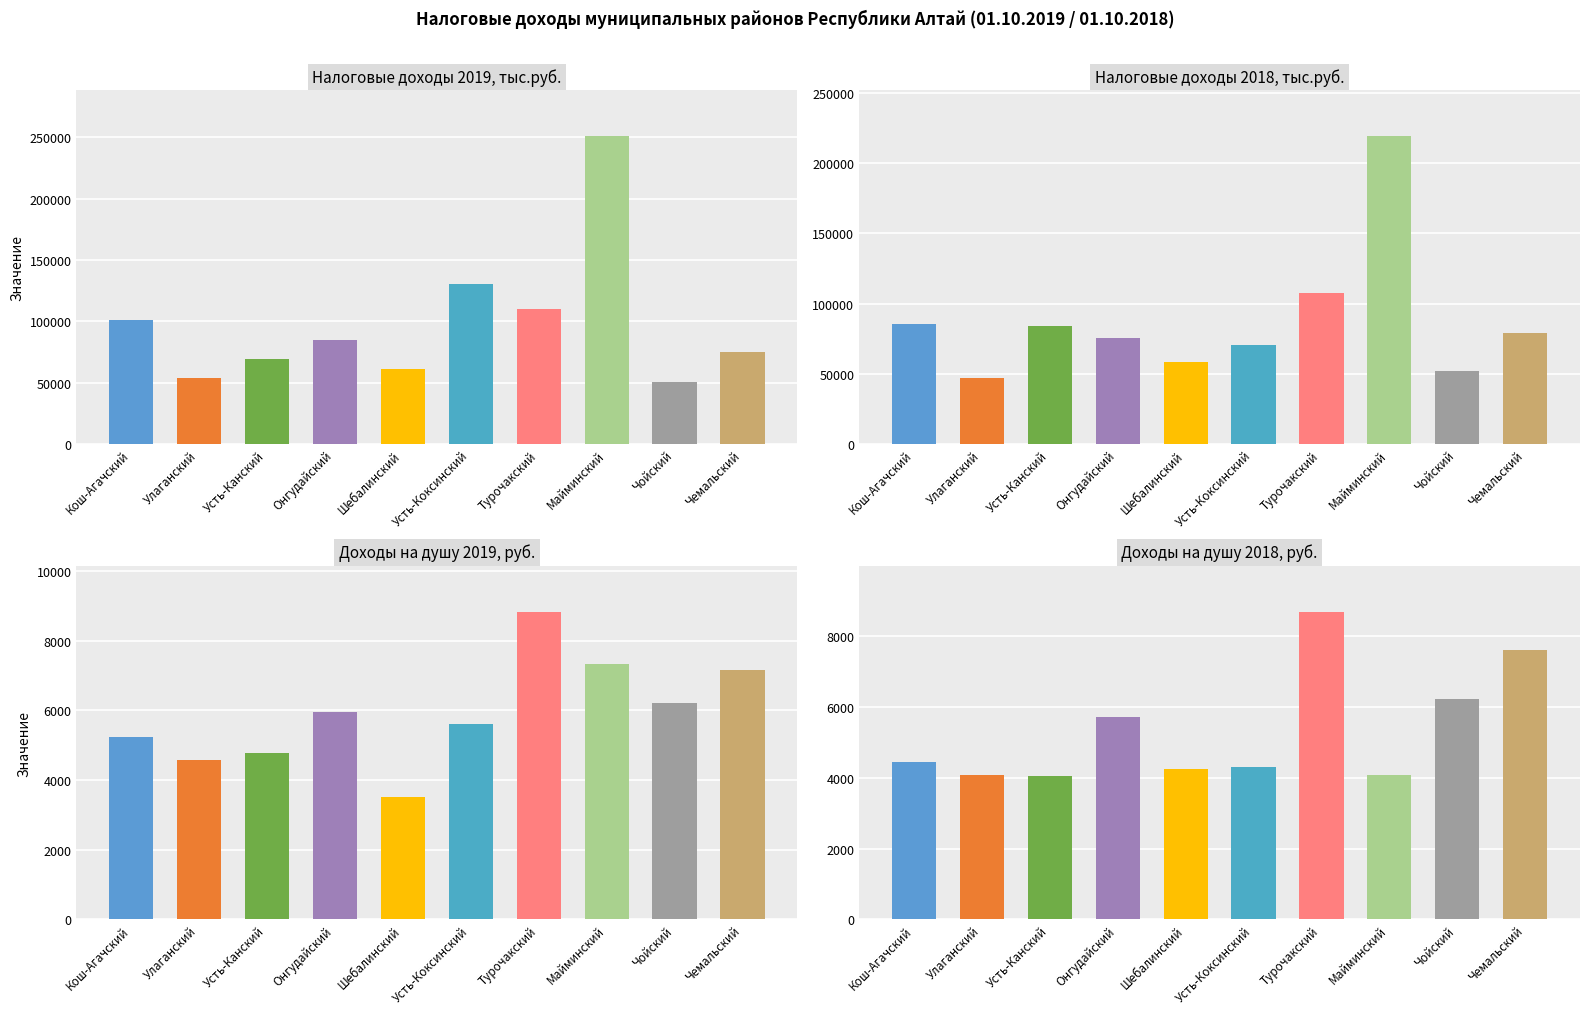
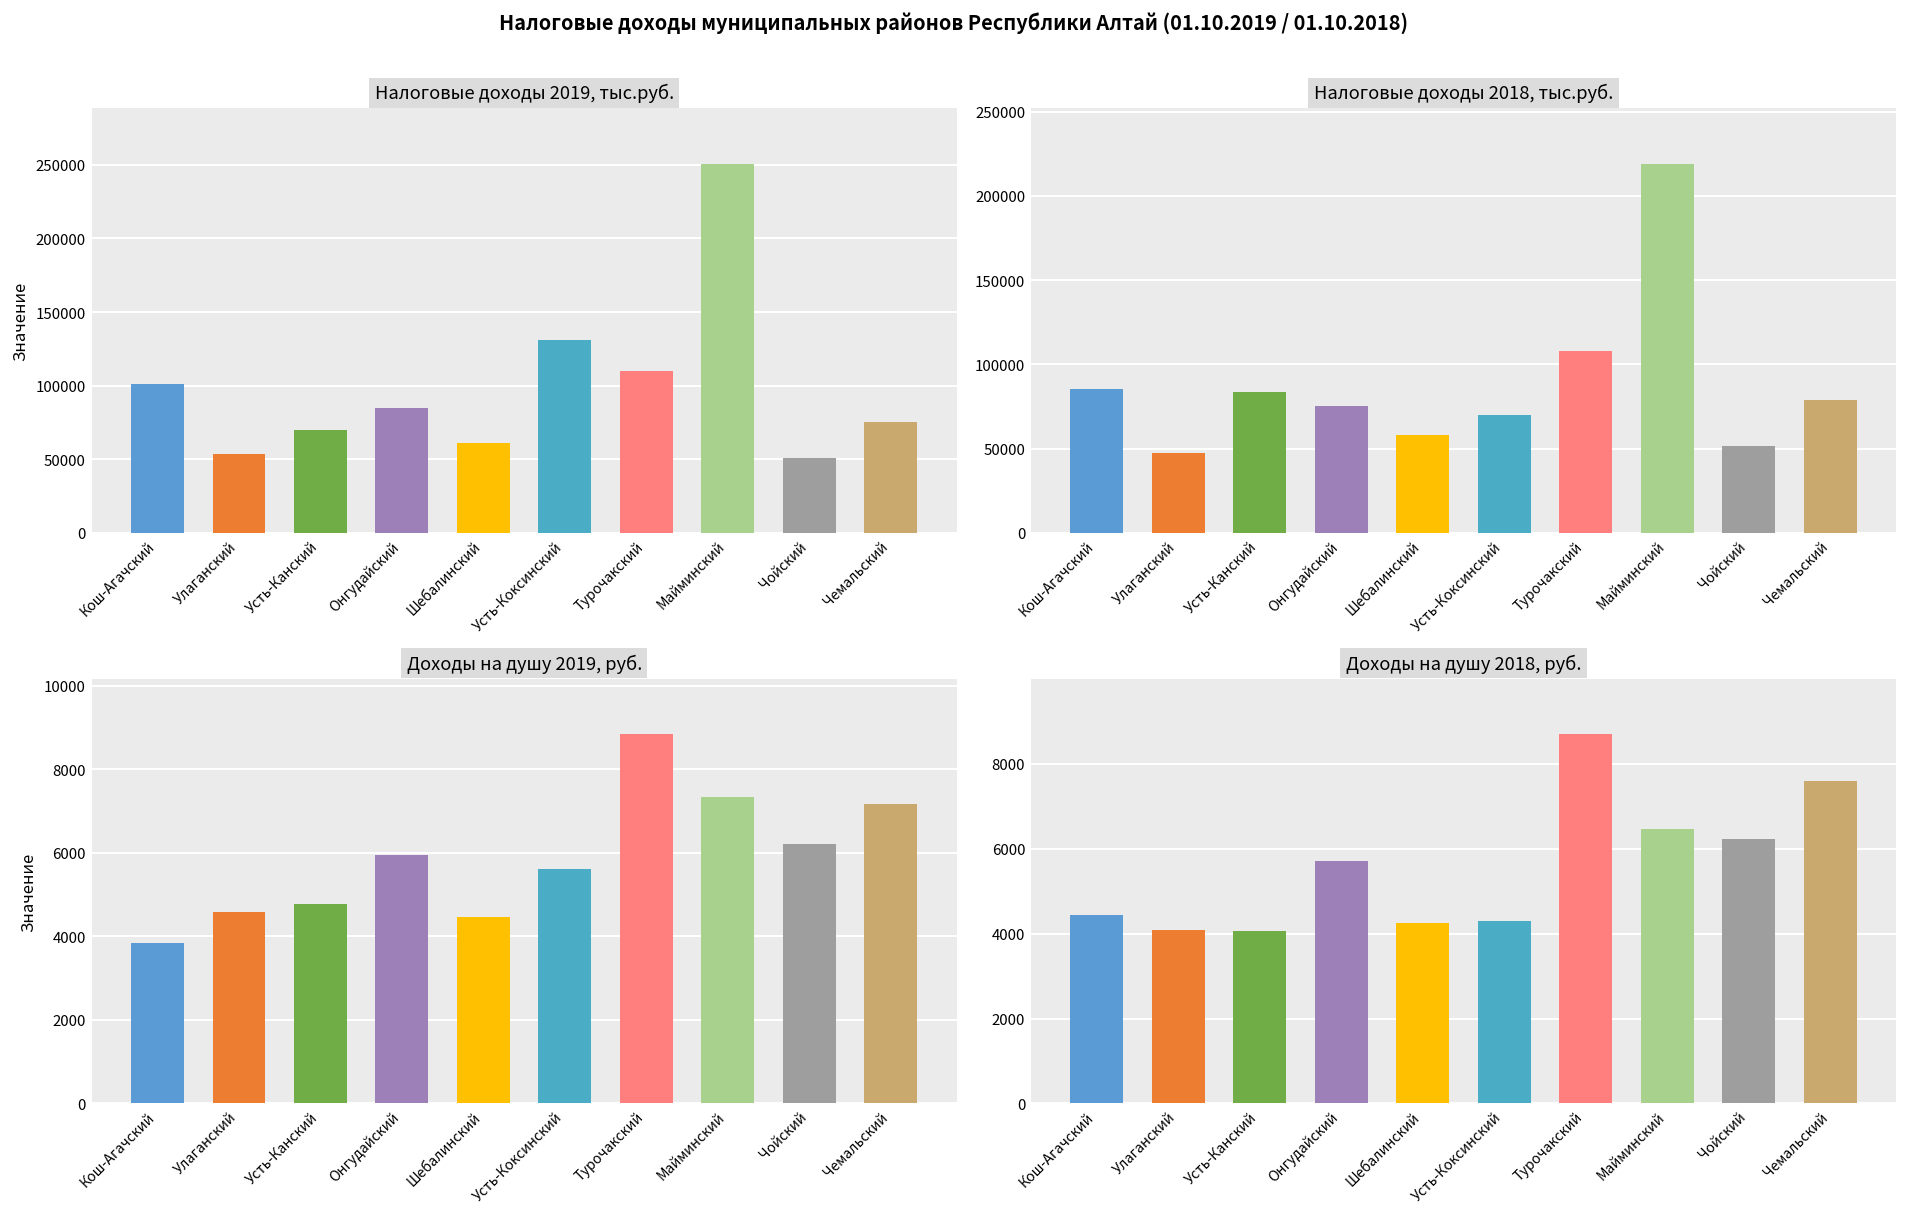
  {
    "Налоговые доходы 2019, тыс.руб.": {
      "Кош-Агачский": 101000,
      "Улаганский": 53000,
      "Усть-Канский": 70000,
      "Онгудайский": 85000,
      "Шебалинский": 61000,
      "Усть-Коксинский": 131000,
      "Турочакский": 110000,
      "Майминский": 251000,
      "Чойский": 51000,
      "Чемальский": 75000
    },
    "Налоговые доходы 2018, тыс.руб.": {
      "Кош-Агачский": 85000,
      "Улаганский": 47000,
      "Усть-Канский": 84000,
      "Онгудайский": 75000,
      "Шебалинский": 58000,
      "Усть-Коксинский": 70000,
      "Турочакский": 108000,
      "Майминский": 219000,
      "Чойский": 52000,
      "Чемальский": 79000
    },
    "Доходы на душу 2019, руб.": {
-     "Кош-Агачский": 5200,
+     "Кош-Агачский": 3800,
      "Улаганский": 4600,
      "Усть-Канский": 4800,
      "Онгудайский": 6000,
-     "Шебалинский": 3500,
+     "Шебалинский": 4500,
      "Усть-Коксинский": 5600,
      "Турочакский": 8800,
      "Майминский": 7300,
      "Чойский": 6200,
      "Чемальский": 7200
    },
    "Доходы на душу 2018, руб.": {
      "Кош-Агачский": 4400,
      "Улаганский": 4100,
      "Усть-Канский": 4100,
      "Онгудайский": 5700,
      "Шебалинский": 4200,
      "Усть-Коксинский": 4300,
      "Турочакский": 8700,
-     "Майминский": 4100,
+     "Майминский": 6500,
      "Чойский": 6200,
      "Чемальский": 7600
    }
  }
